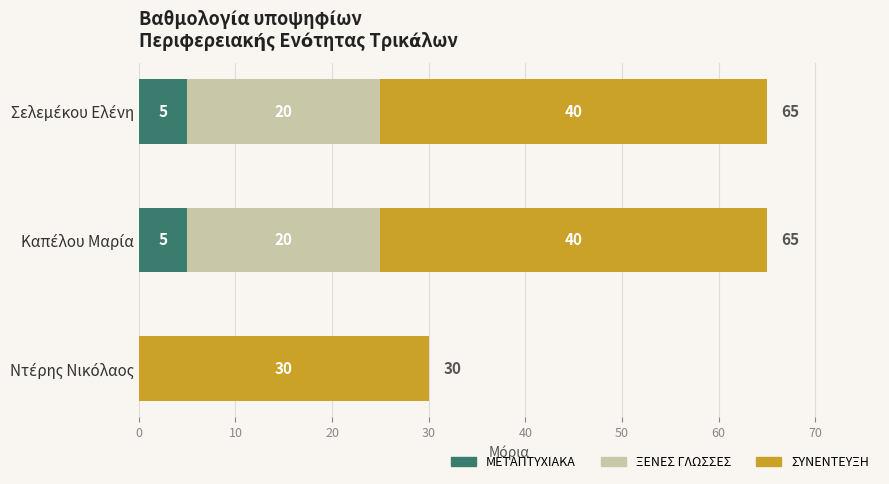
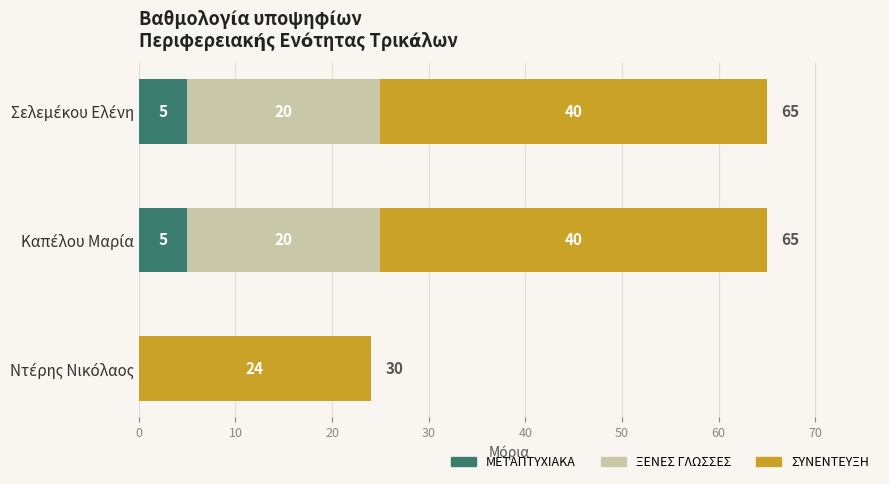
  {
    "ΜΕΤΑΠΤΥΧΙΑΚΑ": {
      "Σελεμέκου Ελένη": 5,
      "Καπέλου Μαρία": 5
    },
    "ΞΕΝΕΣ ΓΛΩΣΣΕΣ": {
      "Σελεμέκου Ελένη": 20,
      "Καπέλου Μαρία": 20
    },
    "ΣΥΝΕΝΤΕΥΞΗ": {
      "Σελεμέκου Ελένη": 40,
      "Καπέλου Μαρία": 40,
-     "Ντέρης Νικόλαος": 30
+     "Ντέρης Νικόλαος": 24
    }
  }
